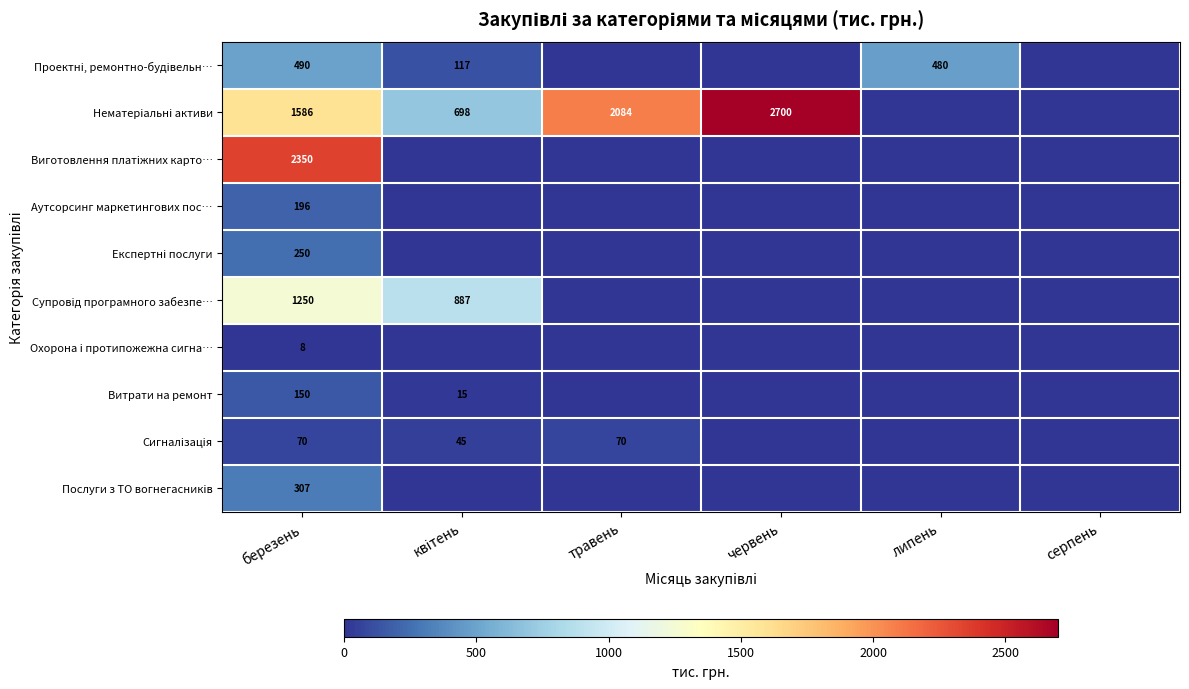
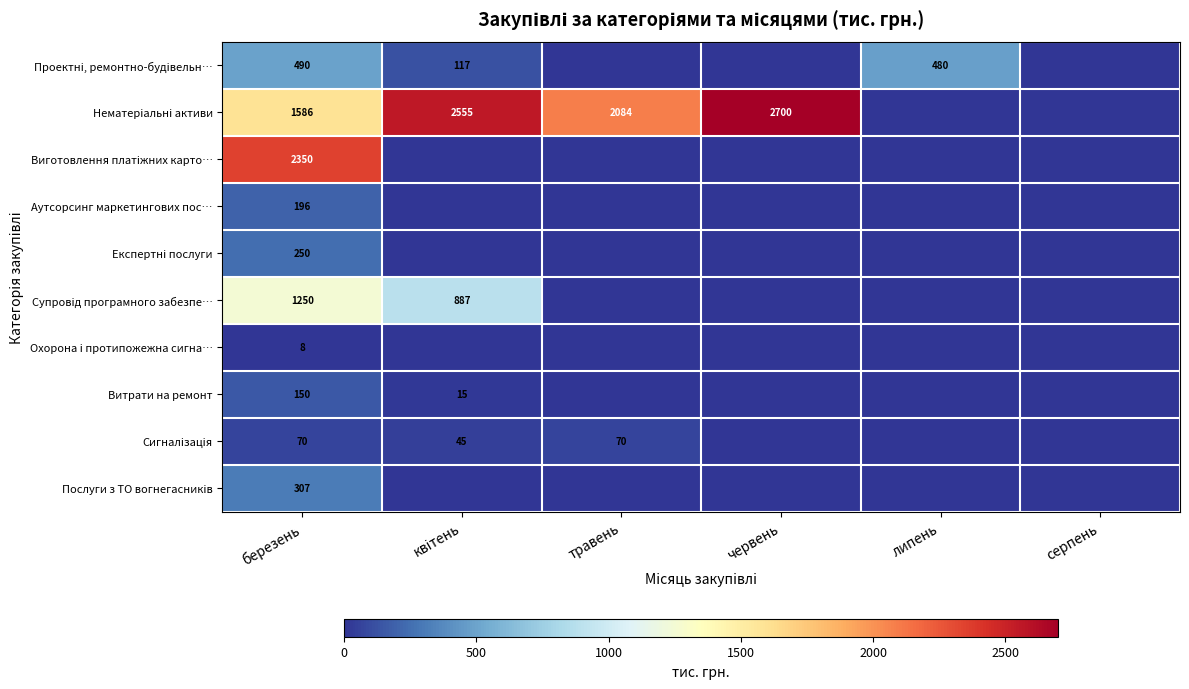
  {
    "Проектні, ремонтно-будівельн…": {
      "березень": 490,
      "квітень": 117,
      "липень": 480
    },
    "Нематеріальні активи": {
      "березень": 1586,
-     "квітень": 698,
+     "квітень": 2555,
      "травень": 2084,
      "червень": 2700
    },
    "Виготовлення платіжних карто…": {
      "березень": 2350
    },
    "Аутсорсинг маркетингових пос…": {
      "березень": 196
    },
    "Експертні послуги": {
      "березень": 250
    },
    "Супровід програмного забезпе…": {
      "березень": 1250,
      "квітень": 887
    },
    "Охорона і протипожежна сигна…": {
      "березень": 8
    },
    "Витрати на ремонт": {
      "березень": 150,
      "квітень": 15
    },
    "Сигналізація": {
      "березень": 70,
      "квітень": 45,
      "травень": 70
    },
    "Послуги з ТО вогнегасників": {
      "березень": 307
    }
  }
